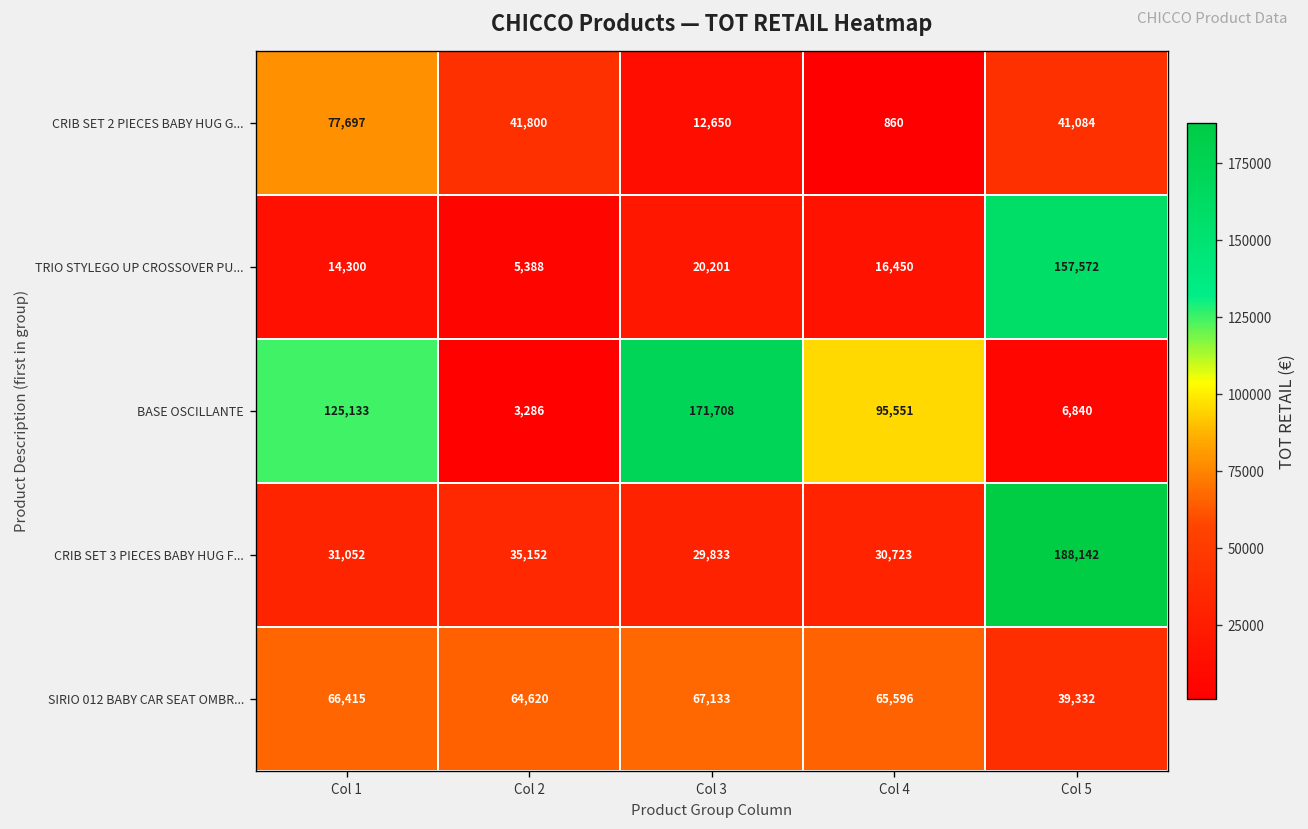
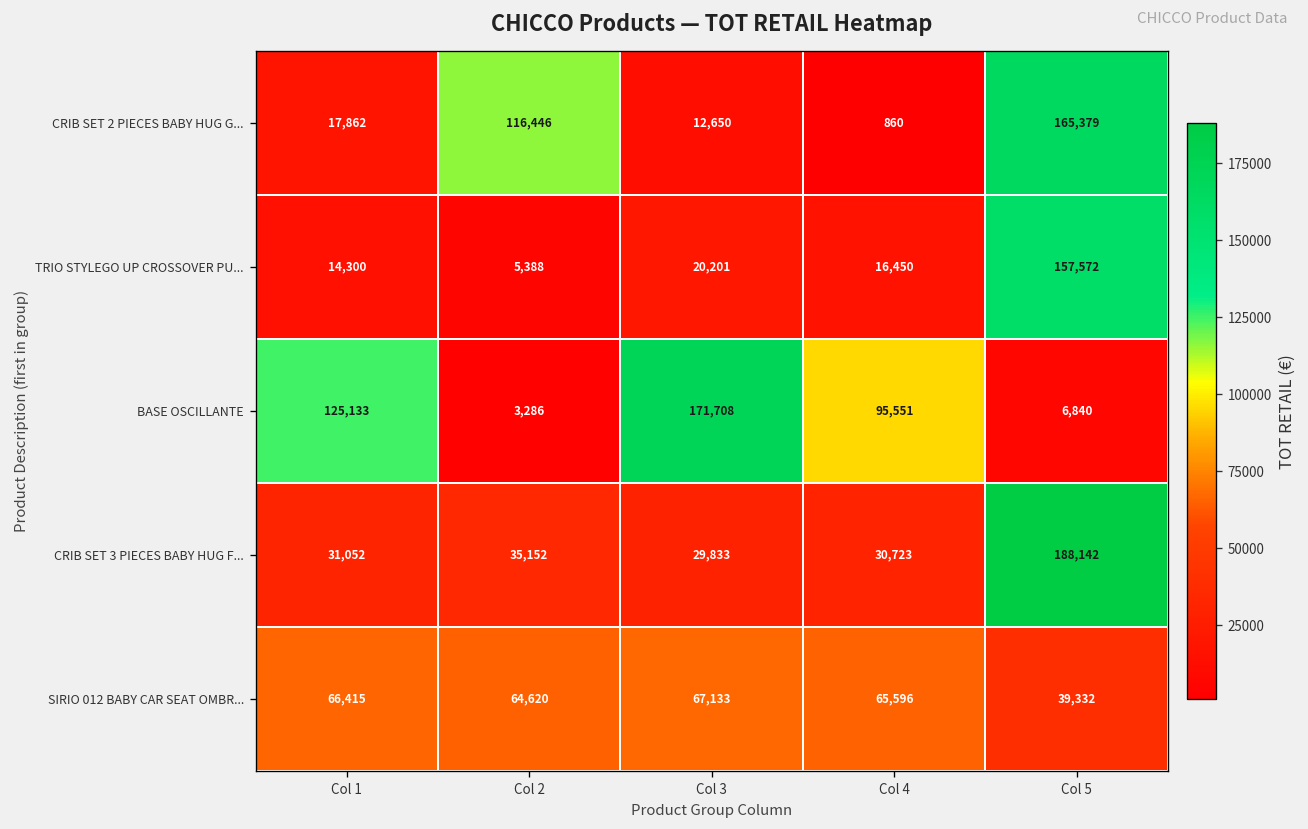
  {
    "CRIB SET 2 PIECES BABY HUG G...": {
-     "Col 1": "77,697",
-     "Col 2": "41,800",
+     "Col 1": "17,862",
+     "Col 2": "116,446",
      "Col 3": "12,650",
      "Col 4": "860",
-     "Col 5": "41,084"
+     "Col 5": "165,379"
    },
    "TRIO STYLEGO UP CROSSOVER PU...": {
      "Col 1": "14,300",
      "Col 2": "5,388",
      "Col 3": "20,201",
      "Col 4": "16,450",
      "Col 5": "157,572"
    },
    "BASE OSCILLANTE": {
      "Col 1": "125,133",
      "Col 2": "3,286",
      "Col 3": "171,708",
      "Col 4": "95,551",
      "Col 5": "6,840"
    },
    "CRIB SET 3 PIECES BABY HUG F...": {
      "Col 1": "31,052",
      "Col 2": "35,152",
      "Col 3": "29,833",
      "Col 4": "30,723",
      "Col 5": "188,142"
    },
    "SIRIO 012 BABY CAR SEAT OMBR...": {
      "Col 1": "66,415",
      "Col 2": "64,620",
      "Col 3": "67,133",
      "Col 4": "65,596",
      "Col 5": "39,332"
    }
  }
